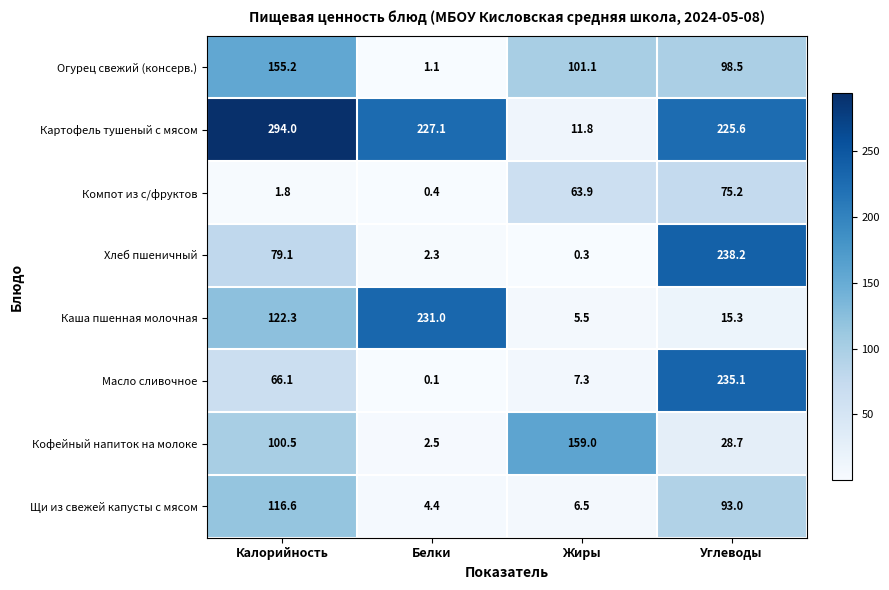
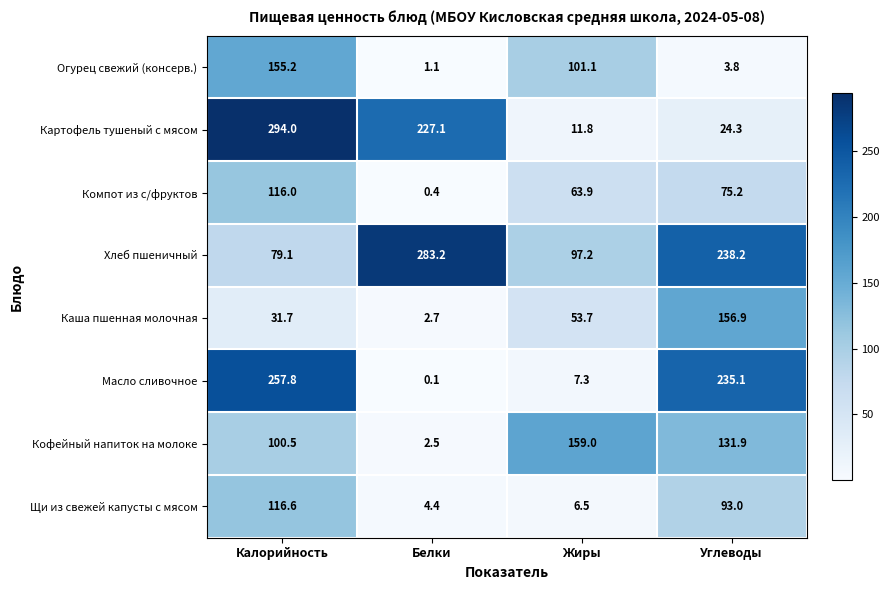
  {
    "Огурец свежий (консерв.)": {
      "Калорийность": 155.2,
      "Белки": 1.1,
      "Жиры": 101.1,
-     "Углеводы": 98.5
+     "Углеводы": 3.8
    },
    "Картофель тушеный с мясом": {
      "Калорийность": 294.0,
      "Белки": 227.1,
      "Жиры": 11.8,
-     "Углеводы": 225.6
+     "Углеводы": 24.3
    },
    "Компот из с/фруктов": {
-     "Калорийность": 1.8,
+     "Калорийность": 116.0,
      "Белки": 0.4,
      "Жиры": 63.9,
      "Углеводы": 75.2
    },
    "Хлеб пшеничный": {
      "Калорийность": 79.1,
-     "Белки": 2.3,
-     "Жиры": 0.3,
+     "Белки": 283.2,
+     "Жиры": 97.2,
      "Углеводы": 238.2
    },
    "Каша пшенная молочная": {
-     "Калорийность": 122.3,
-     "Белки": 231.0,
-     "Жиры": 5.5,
-     "Углеводы": 15.3
+     "Калорийность": 31.7,
+     "Белки": 2.7,
+     "Жиры": 53.7,
+     "Углеводы": 156.9
    },
    "Масло сливочное": {
-     "Калорийность": 66.1,
+     "Калорийность": 257.8,
      "Белки": 0.1,
      "Жиры": 7.3,
      "Углеводы": 235.1
    },
    "Кофейный напиток на молоке": {
      "Калорийность": 100.5,
      "Белки": 2.5,
      "Жиры": 159.0,
-     "Углеводы": 28.7
+     "Углеводы": 131.9
    },
    "Щи из свежей капусты с мясом": {
      "Калорийность": 116.6,
      "Белки": 4.4,
      "Жиры": 6.5,
      "Углеводы": 93.0
    }
  }
